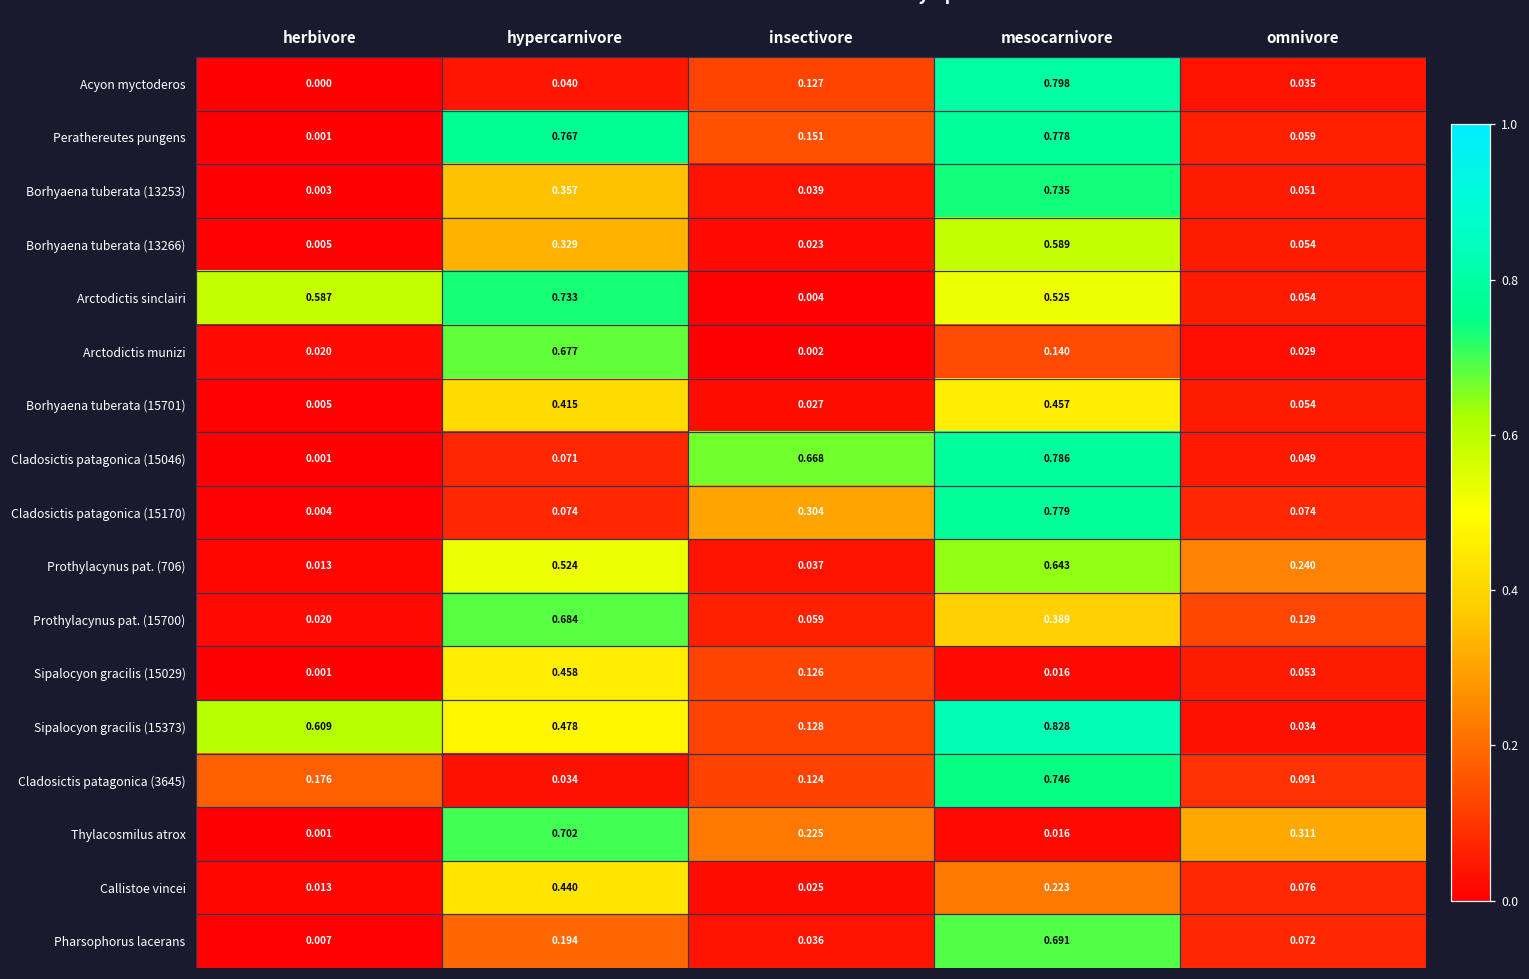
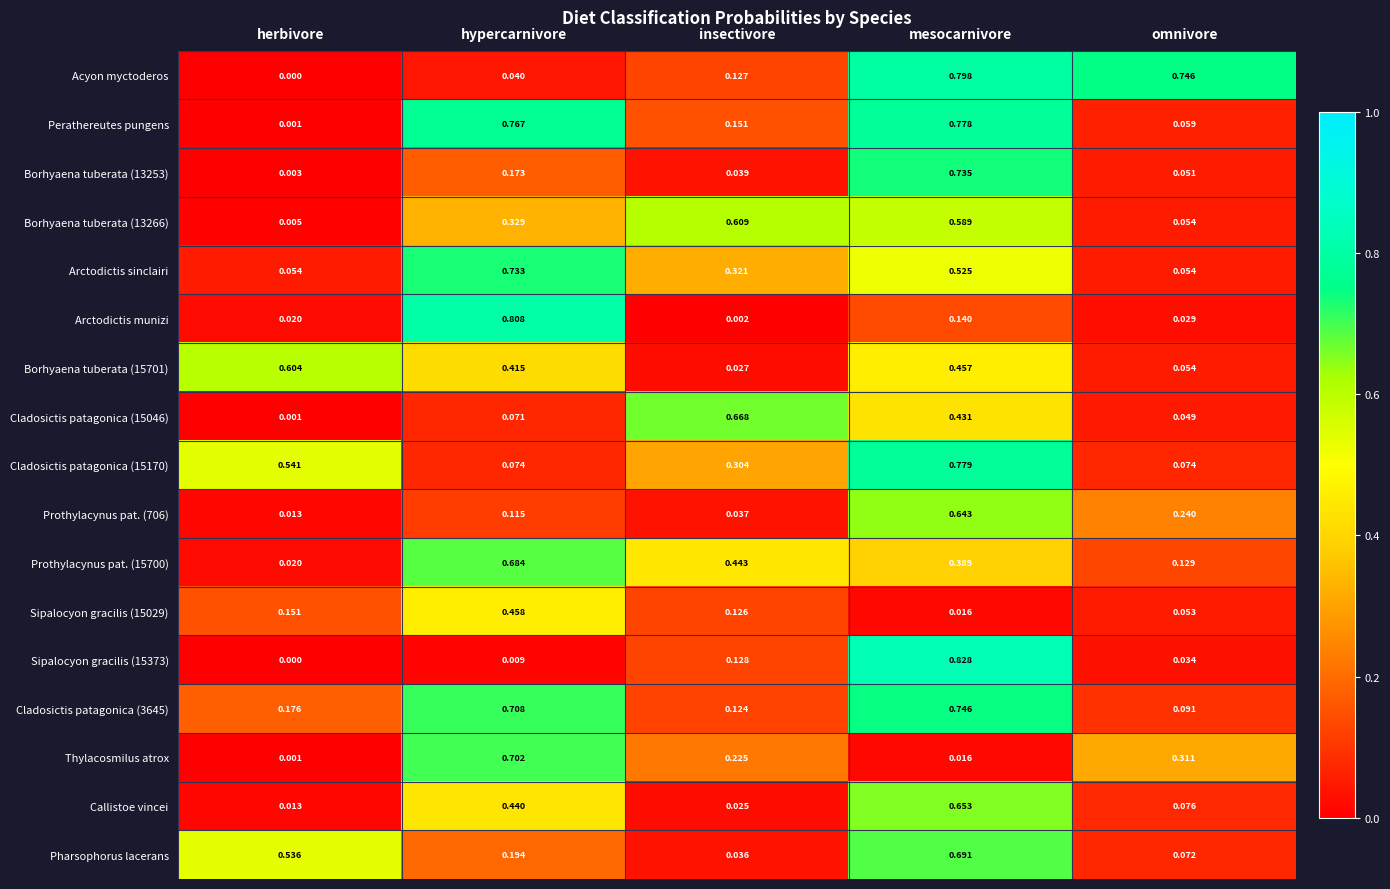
  {
    "Acyon myctoderos": {
      "herbivore": 0.000,
      "hypercarnivore": 0.040,
      "insectivore": 0.127,
      "mesocarnivore": 0.798,
-     "omnivore": 0.035
+     "omnivore": 0.746
    },
    "Perathereutes pungens": {
      "herbivore": 0.001,
      "hypercarnivore": 0.767,
      "insectivore": 0.151,
      "mesocarnivore": 0.778,
      "omnivore": 0.059
    },
    "Borhyaena tuberata (13253)": {
      "herbivore": 0.003,
-     "hypercarnivore": 0.357,
+     "hypercarnivore": 0.173,
      "insectivore": 0.039,
      "mesocarnivore": 0.735,
      "omnivore": 0.051
    },
    "Borhyaena tuberata (13266)": {
      "herbivore": 0.005,
      "hypercarnivore": 0.329,
-     "insectivore": 0.023,
+     "insectivore": 0.609,
      "mesocarnivore": 0.589,
      "omnivore": 0.054
    },
    "Arctodictis sinclairi": {
-     "herbivore": 0.587,
+     "herbivore": 0.054,
      "hypercarnivore": 0.733,
-     "insectivore": 0.004,
+     "insectivore": 0.321,
      "mesocarnivore": 0.525,
      "omnivore": 0.054
    },
    "Arctodictis munizi": {
      "herbivore": 0.020,
-     "hypercarnivore": 0.677,
+     "hypercarnivore": 0.808,
      "insectivore": 0.002,
      "mesocarnivore": 0.140,
      "omnivore": 0.029
    },
    "Borhyaena tuberata (15701)": {
-     "herbivore": 0.005,
+     "herbivore": 0.604,
      "hypercarnivore": 0.415,
      "insectivore": 0.027,
      "mesocarnivore": 0.457,
      "omnivore": 0.054
    },
    "Cladosictis patagonica (15046)": {
      "herbivore": 0.001,
      "hypercarnivore": 0.071,
      "insectivore": 0.668,
-     "mesocarnivore": 0.786,
+     "mesocarnivore": 0.431,
      "omnivore": 0.049
    },
    "Cladosictis patagonica (15170)": {
-     "herbivore": 0.004,
+     "herbivore": 0.541,
      "hypercarnivore": 0.074,
      "insectivore": 0.304,
      "mesocarnivore": 0.779,
      "omnivore": 0.074
    },
    "Prothylacynus pat. (706)": {
      "herbivore": 0.013,
-     "hypercarnivore": 0.524,
+     "hypercarnivore": 0.115,
      "insectivore": 0.037,
      "mesocarnivore": 0.643,
      "omnivore": 0.240
    },
    "Prothylacynus pat. (15700)": {
      "herbivore": 0.020,
      "hypercarnivore": 0.684,
-     "insectivore": 0.059,
+     "insectivore": 0.443,
      "mesocarnivore": 0.389,
      "omnivore": 0.129
    },
    "Sipalocyon gracilis (15029)": {
-     "herbivore": 0.001,
+     "herbivore": 0.151,
      "hypercarnivore": 0.458,
      "insectivore": 0.126,
      "mesocarnivore": 0.016,
      "omnivore": 0.053
    },
    "Sipalocyon gracilis (15373)": {
-     "herbivore": 0.609,
-     "hypercarnivore": 0.478,
+     "herbivore": 0.000,
+     "hypercarnivore": 0.009,
      "insectivore": 0.128,
      "mesocarnivore": 0.828,
      "omnivore": 0.034
    },
    "Cladosictis patagonica (3645)": {
      "herbivore": 0.176,
-     "hypercarnivore": 0.034,
+     "hypercarnivore": 0.708,
      "insectivore": 0.124,
      "mesocarnivore": 0.746,
      "omnivore": 0.091
    },
    "Thylacosmilus atrox": {
      "herbivore": 0.001,
      "hypercarnivore": 0.702,
      "insectivore": 0.225,
      "mesocarnivore": 0.016,
      "omnivore": 0.311
    },
    "Callistoe vincei": {
      "herbivore": 0.013,
      "hypercarnivore": 0.440,
      "insectivore": 0.025,
-     "mesocarnivore": 0.223,
+     "mesocarnivore": 0.653,
      "omnivore": 0.076
    },
    "Pharsophorus lacerans": {
-     "herbivore": 0.007,
+     "herbivore": 0.536,
      "hypercarnivore": 0.194,
      "insectivore": 0.036,
      "mesocarnivore": 0.691,
      "omnivore": 0.072
    }
  }
